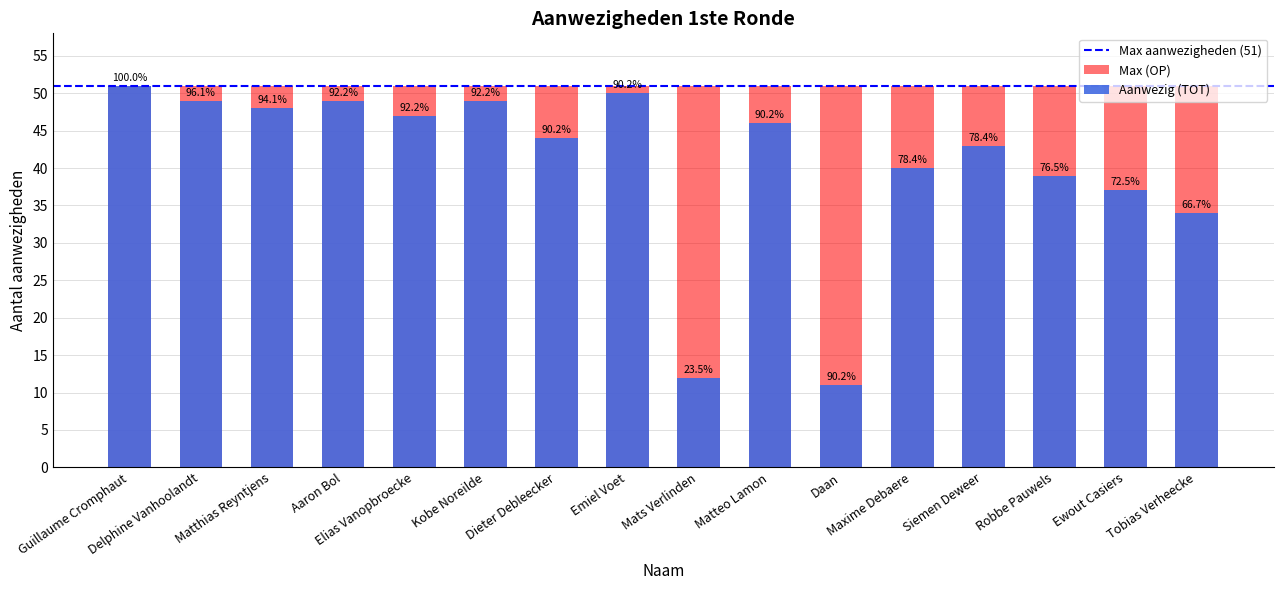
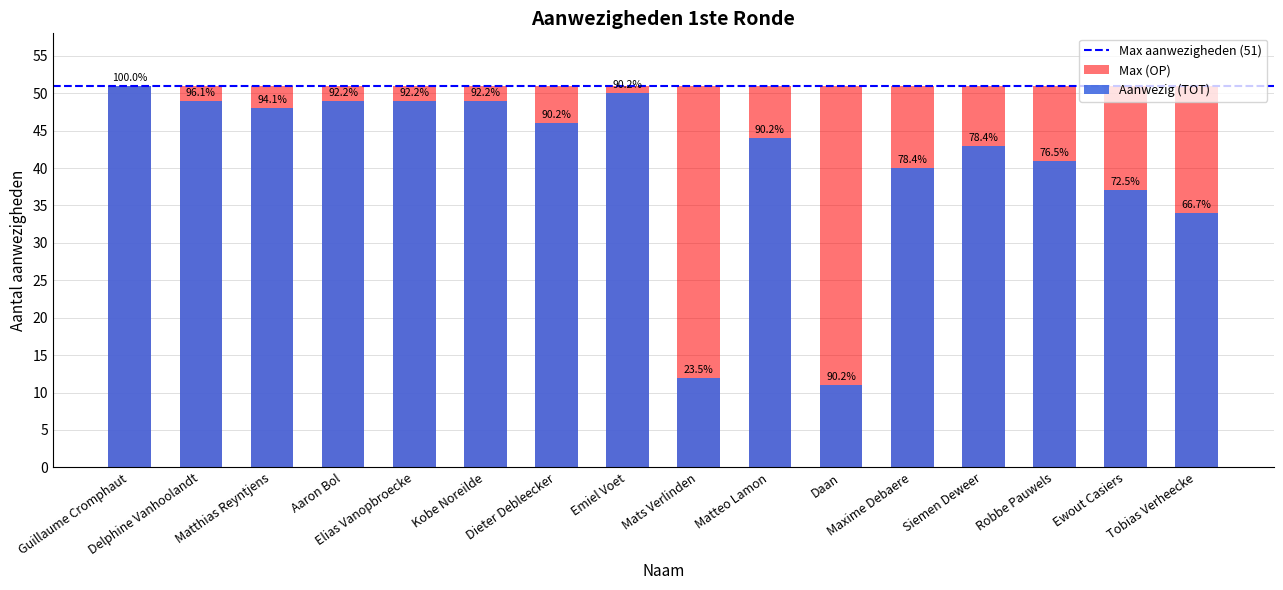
  {
    "Aanwezig (TOT)": {
-     "Elias Vanopbroecke": 47,
-     "Dieter Debleecker": 44,
-     "Matteo Lamon": 46,
-     "Robbe Pauwels": 39
+     "Elias Vanopbroecke": 49,
+     "Dieter Debleecker": 46,
+     "Matteo Lamon": 44,
+     "Robbe Pauwels": 41
    }
  }
